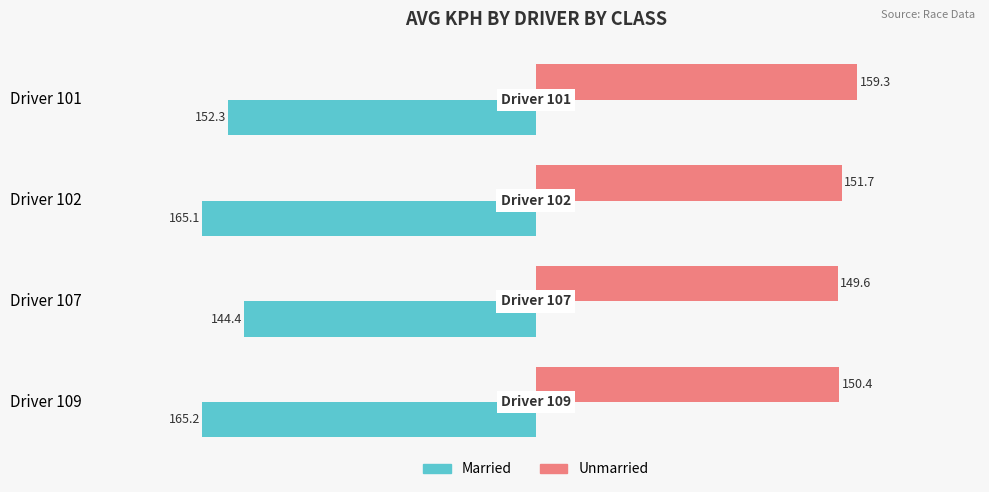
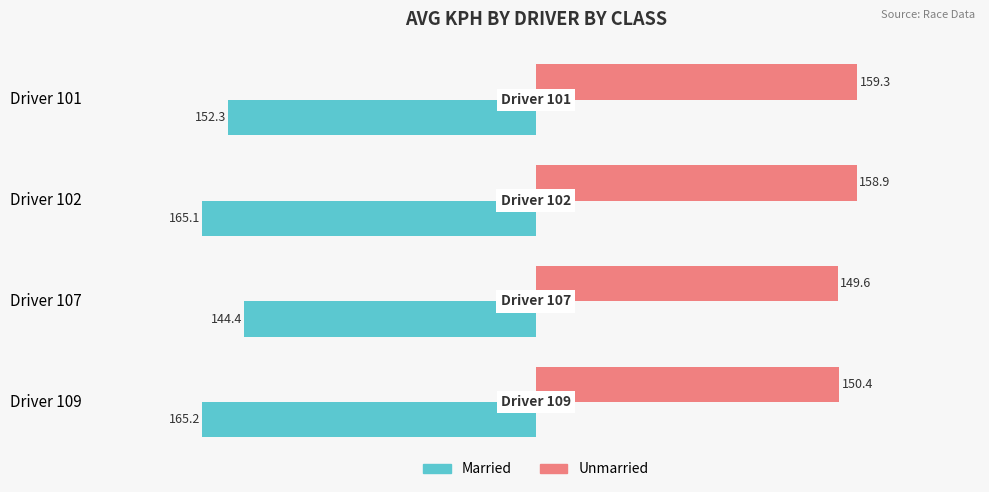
  {
    "Unmarried": {
      "Driver 101": 159.3,
-     "Driver 102": 151.7,
+     "Driver 102": 158.9,
      "Driver 107": 149.6,
      "Driver 109": 150.4
    }
  }
